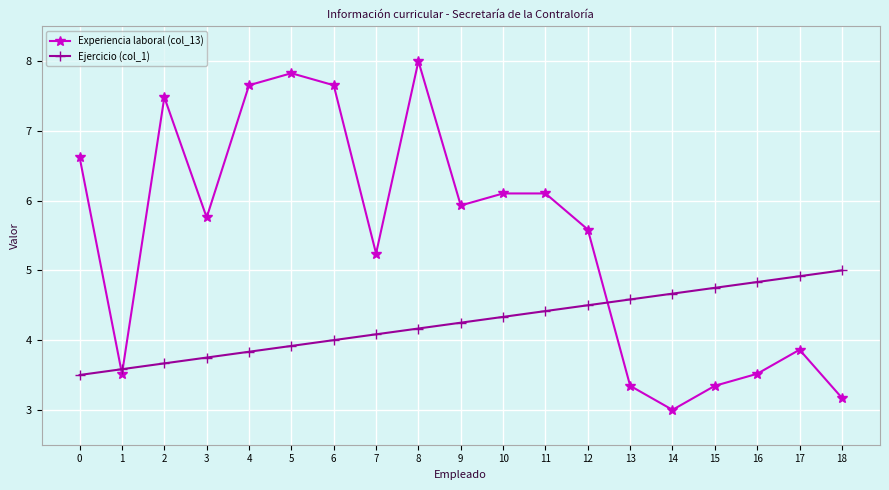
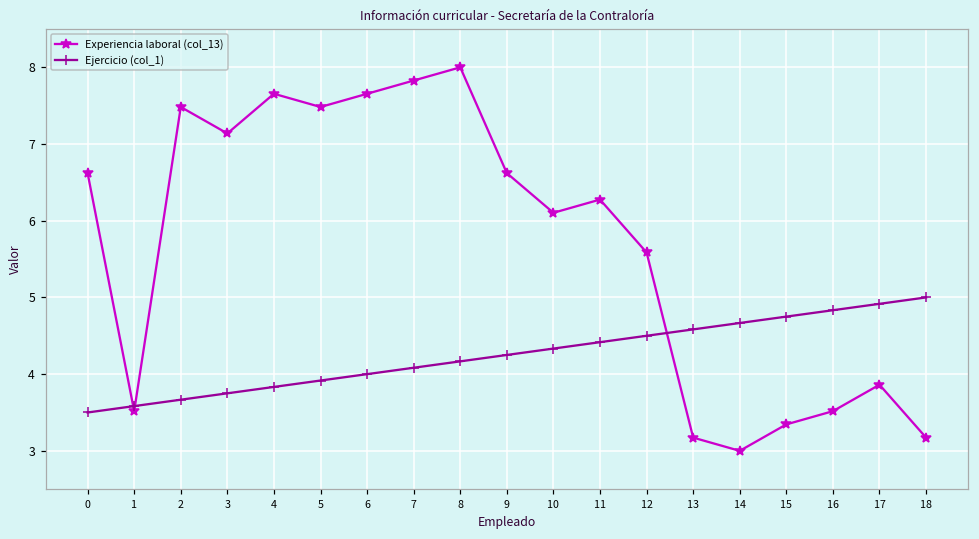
  {
    "Experiencia laboral (col_13)": {
      "0": 6.6,
      "1": 3.5,
      "2": 7.5,
-     "3": 5.8,
+     "3": 7.1,
      "4": 7.7,
-     "5": 7.8,
+     "5": 7.5,
      "6": 7.7,
-     "7": 5.2,
+     "7": 7.8,
      "8": 8.0,
-     "9": 5.9,
+     "9": 6.6,
      "10": 6.1,
-     "11": 6.1,
+     "11": 6.3,
      "12": 5.6,
-     "13": 3.3,
+     "13": 3.2,
      "14": 3.0,
      "15": 3.3,
      "16": 3.5,
      "17": 3.9,
      "18": 3.2
    },
    "Ejercicio (col_1)": {
      "0": 3.5,
      "1": 3.6,
      "2": 3.7,
      "3": 3.8,
      "4": 3.8,
      "5": 3.9,
      "6": 4.0,
      "7": 4.1,
      "8": 4.2,
      "9": 4.3,
      "10": 4.3,
      "11": 4.4,
      "12": 4.5,
      "13": 4.6,
      "14": 4.7,
      "15": 4.8,
      "16": 4.8,
      "17": 4.9,
      "18": 5.0
    }
  }
